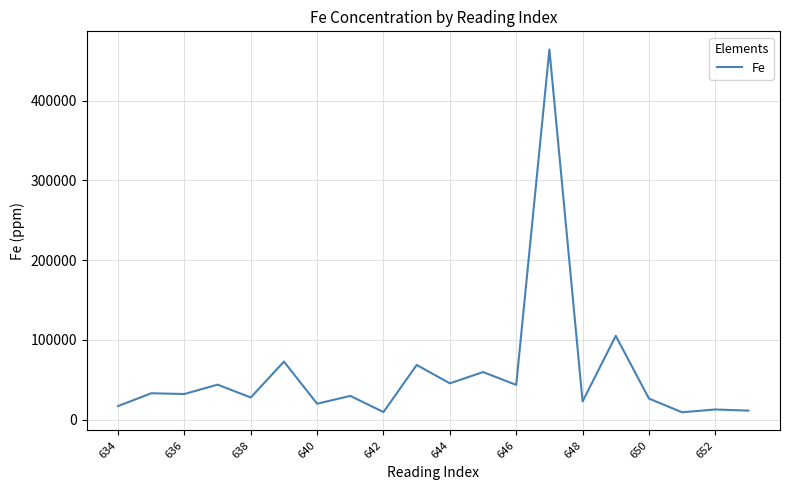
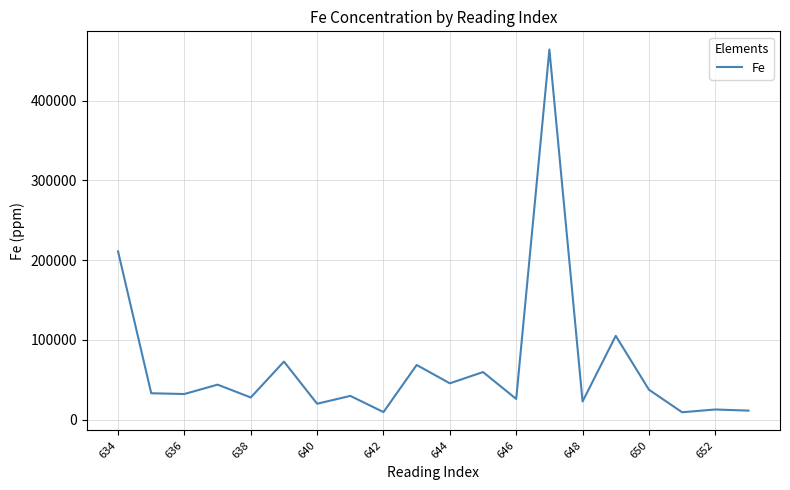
  {
-   "634": 20000,
+   "634": 210000,
    "636": 30000,
    "638": 30000,
    "640": 20000,
    "642": 10000,
    "644": 50000,
-   "646": 40000,
+   "646": 30000,
    "648": 20000,
-   "650": 30000,
+   "650": 40000,
    "652": 10000
  }
